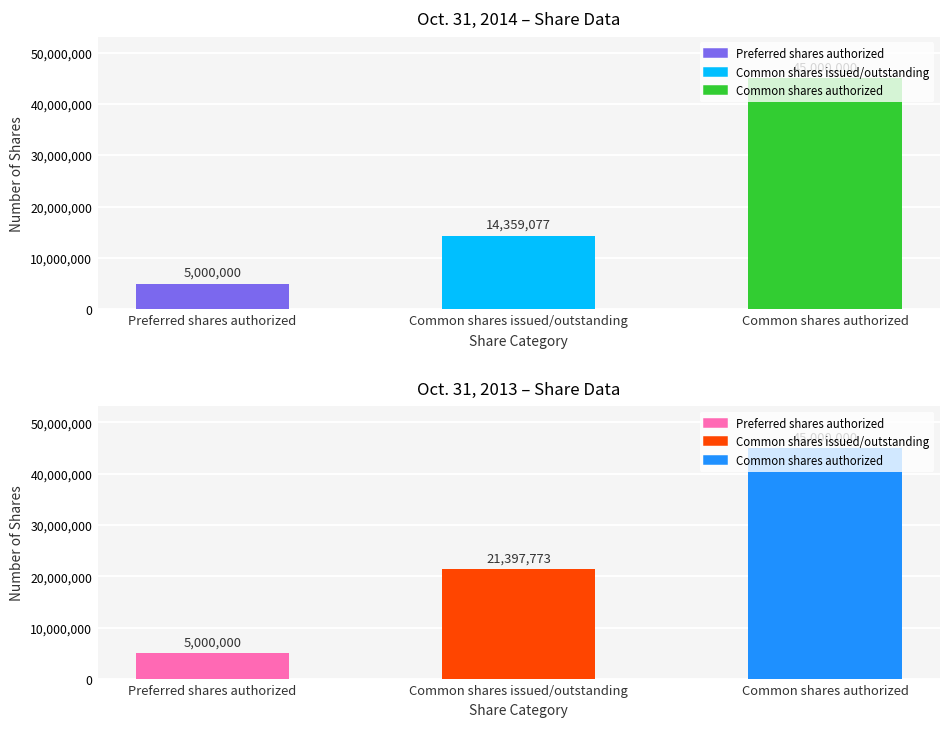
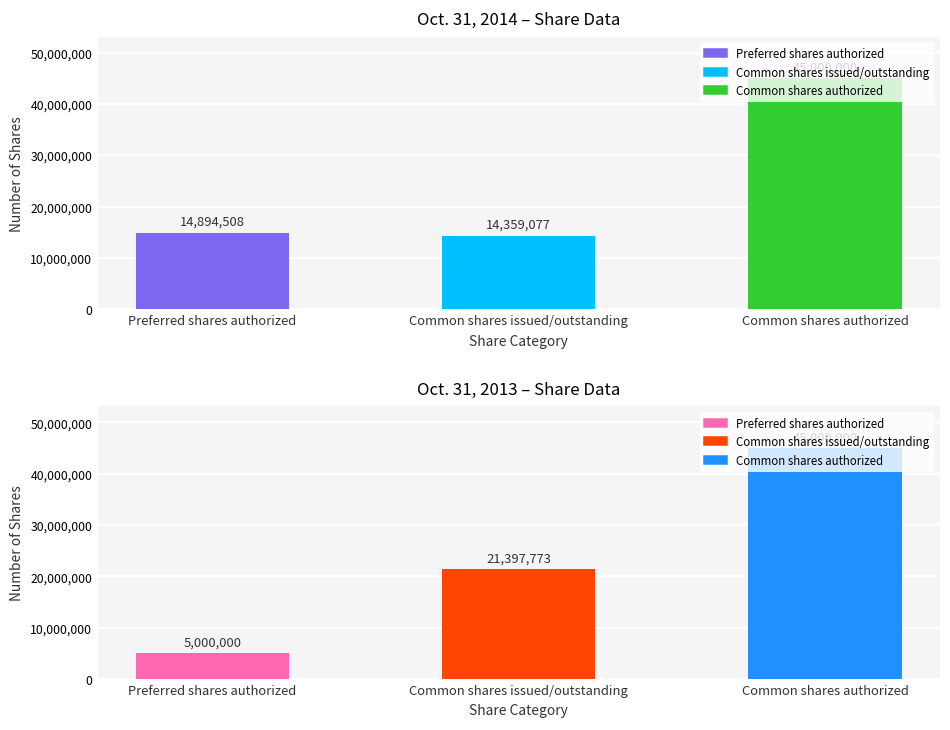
  {
    "Oct. 31, 2014 – Share Data": {
-     "Preferred shares authorized": "5,000,000",
+     "Preferred shares authorized": "14,894,508",
      "Common shares issued/outstanding": "14,359,077"
    },
    "Oct. 31, 2013 – Share Data": {
      "Preferred shares authorized": "5,000,000",
      "Common shares issued/outstanding": "21,397,773"
    }
  }
